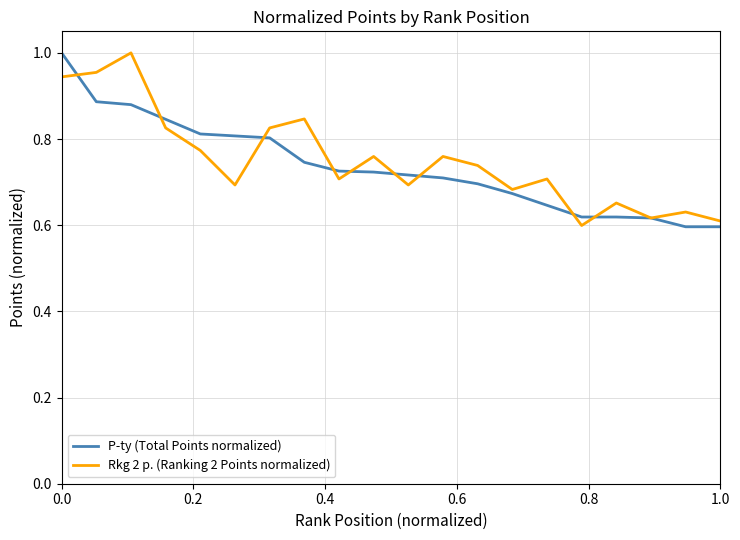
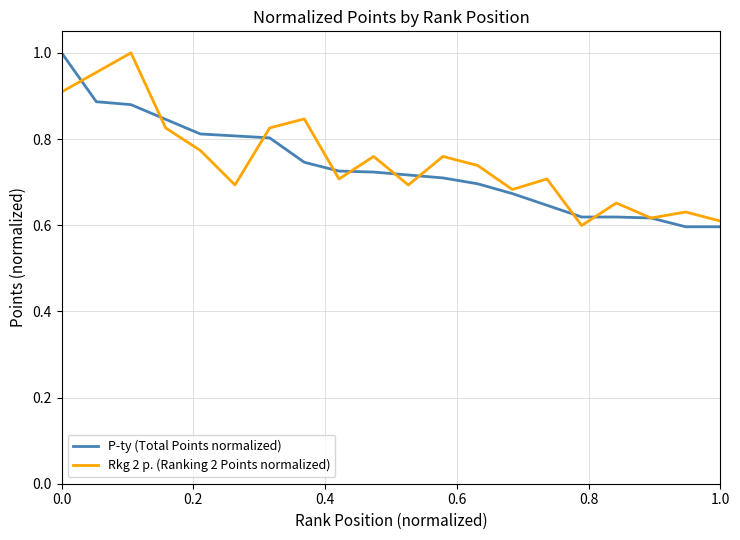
  {
    "P-ty (Total Points normalized)": {
      "0.0": 1.00,
      "1.0": 0.60
    },
    "Rkg 2 p. (Ranking 2 Points normalized)": {
-     "0.0": 0.94,
+     "0.0": 0.91,
      "1.0": 0.61
    }
  }
